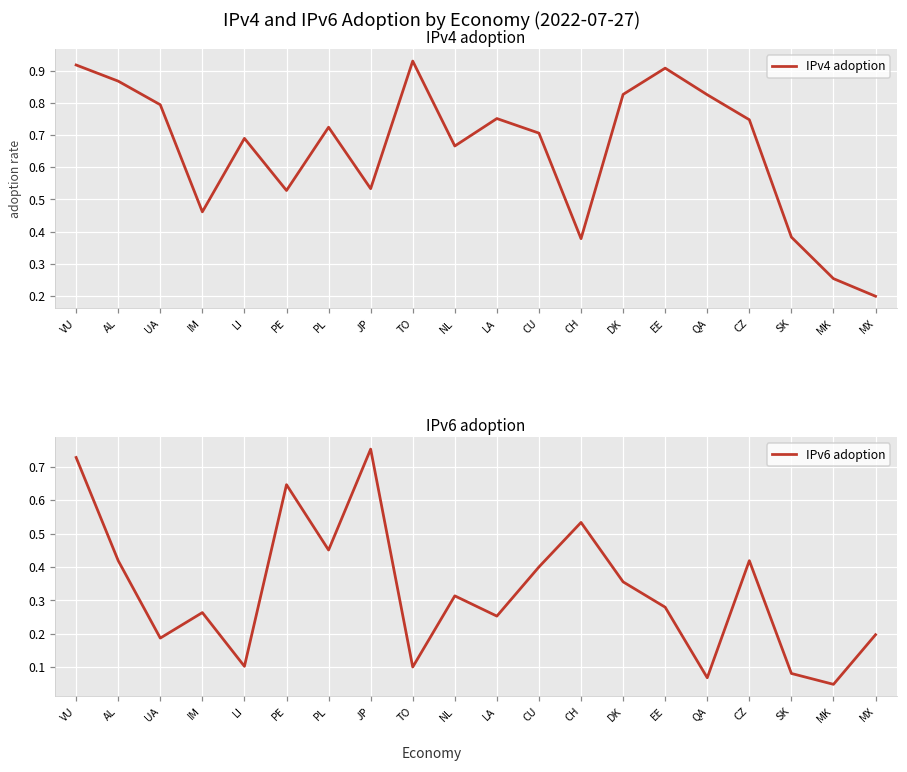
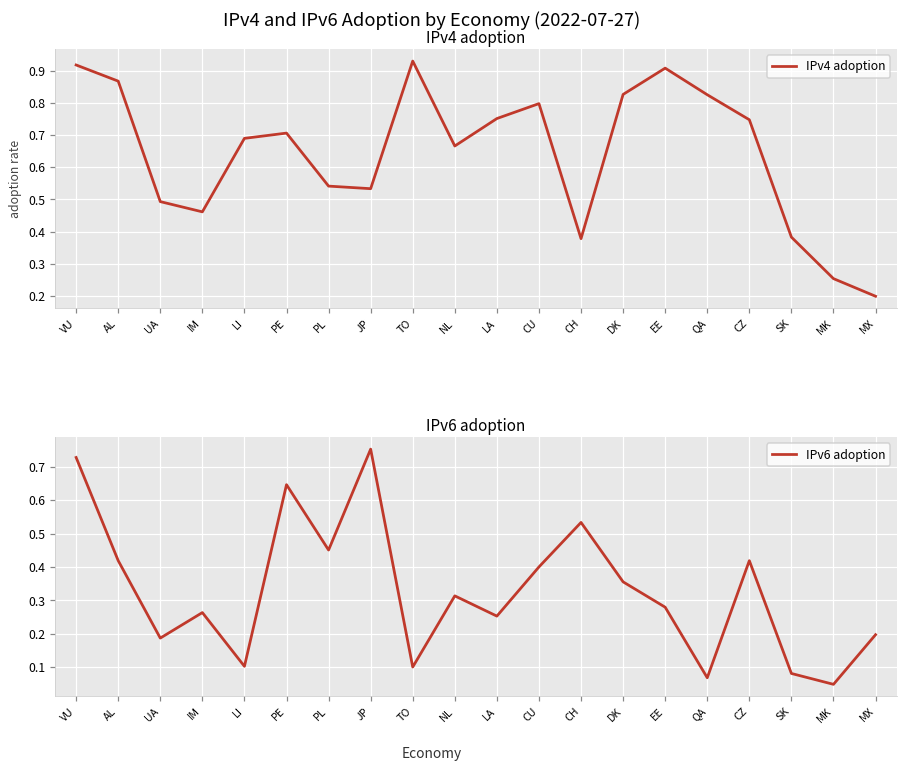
  {
    "IPv4 adoption": {
      "VU": 0.92,
      "AL": 0.87,
-     "UA": 0.79,
+     "UA": 0.49,
      "IM": 0.46,
      "LI": 0.69,
-     "PE": 0.53,
-     "PL": 0.72,
+     "PE": 0.71,
+     "PL": 0.54,
      "JP": 0.53,
      "TO": 0.93,
      "NL": 0.67,
      "LA": 0.75,
-     "CU": 0.71,
+     "CU": 0.80,
      "CH": 0.38,
      "DK": 0.83,
      "EE": 0.91,
      "QA": 0.83,
      "CZ": 0.75,
      "SK": 0.38,
      "MK": 0.25,
      "MX": 0.20
    },
    "IPv6 adoption": {
      "VU": 0.73,
      "AL": 0.42,
      "UA": 0.19,
      "IM": 0.26,
      "LI": 0.10,
      "PE": 0.65,
      "PL": 0.45,
      "JP": 0.75,
      "TO": 0.10,
      "NL": 0.31,
      "LA": 0.25,
      "CU": 0.40,
      "CH": 0.53,
      "DK": 0.36,
      "EE": 0.28,
      "QA": 0.07,
      "CZ": 0.42,
      "SK": 0.08,
      "MK": 0.05,
      "MX": 0.20
    }
  }
